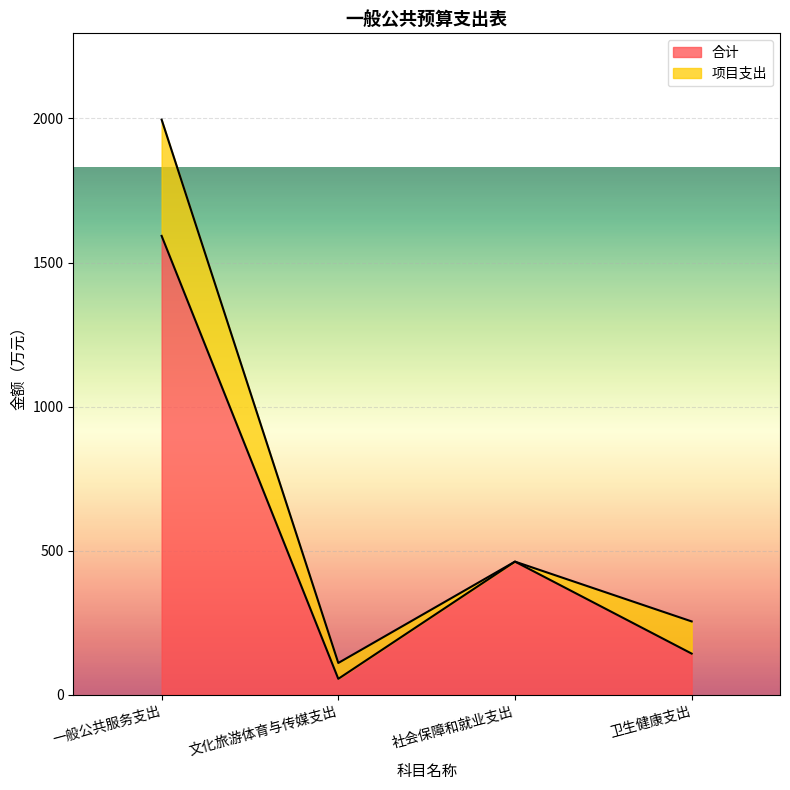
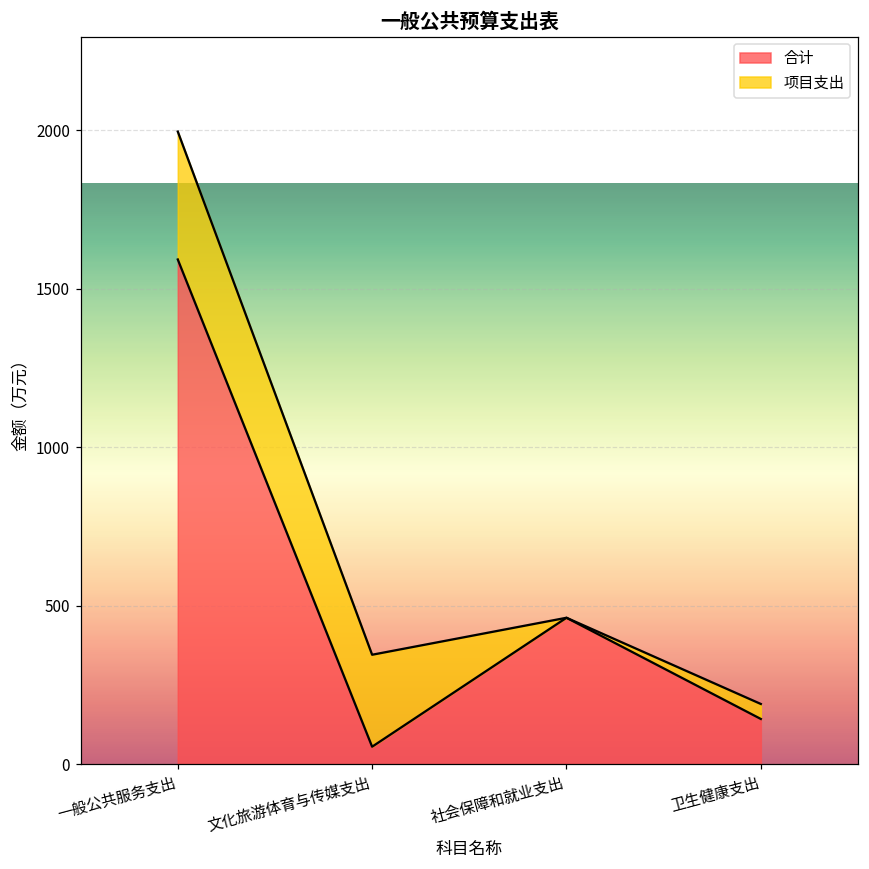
  {
    "合计": {
      "一般公共服务支出": 1590,
      "文化旅游体育与传媒支出": 60,
      "卫生健康支出": 140
    },
    "项目支出": {
      "一般公共服务支出": 400,
-     "文化旅游体育与传媒支出": 60,
-     "卫生健康支出": 110
+     "文化旅游体育与传媒支出": 290,
+     "卫生健康支出": 50
    }
  }
